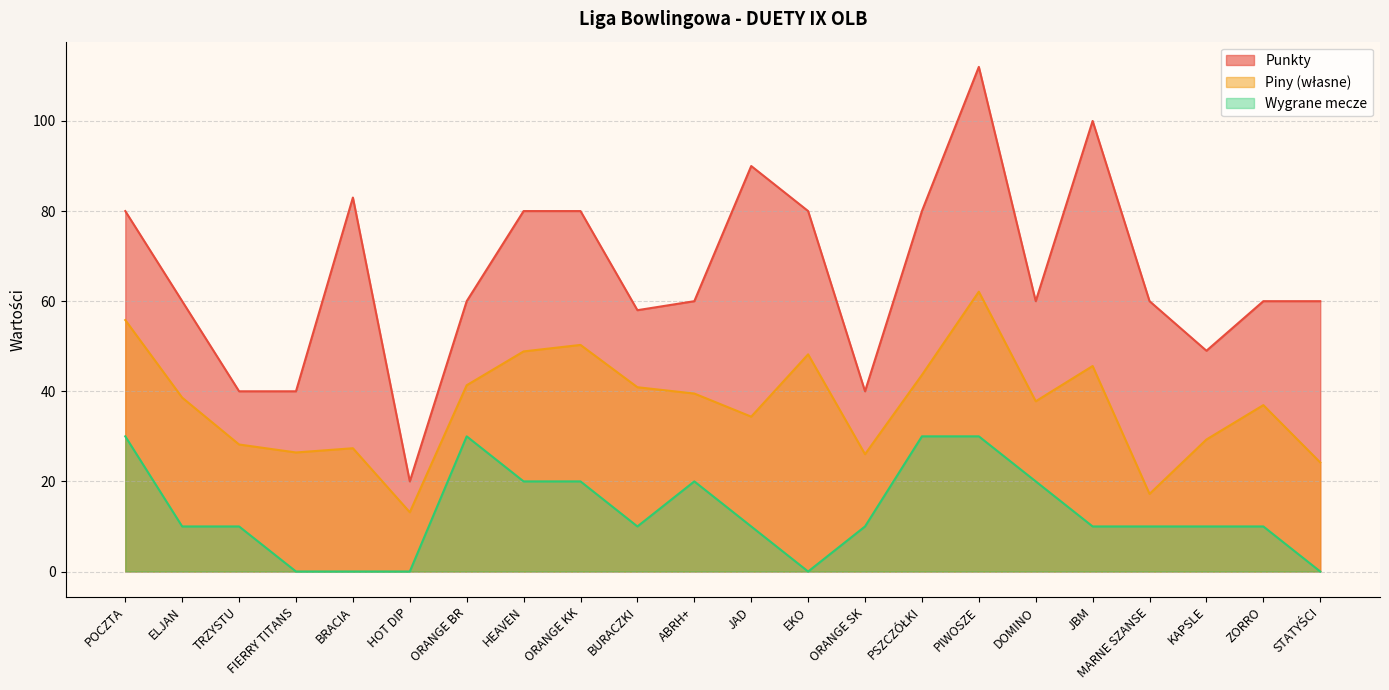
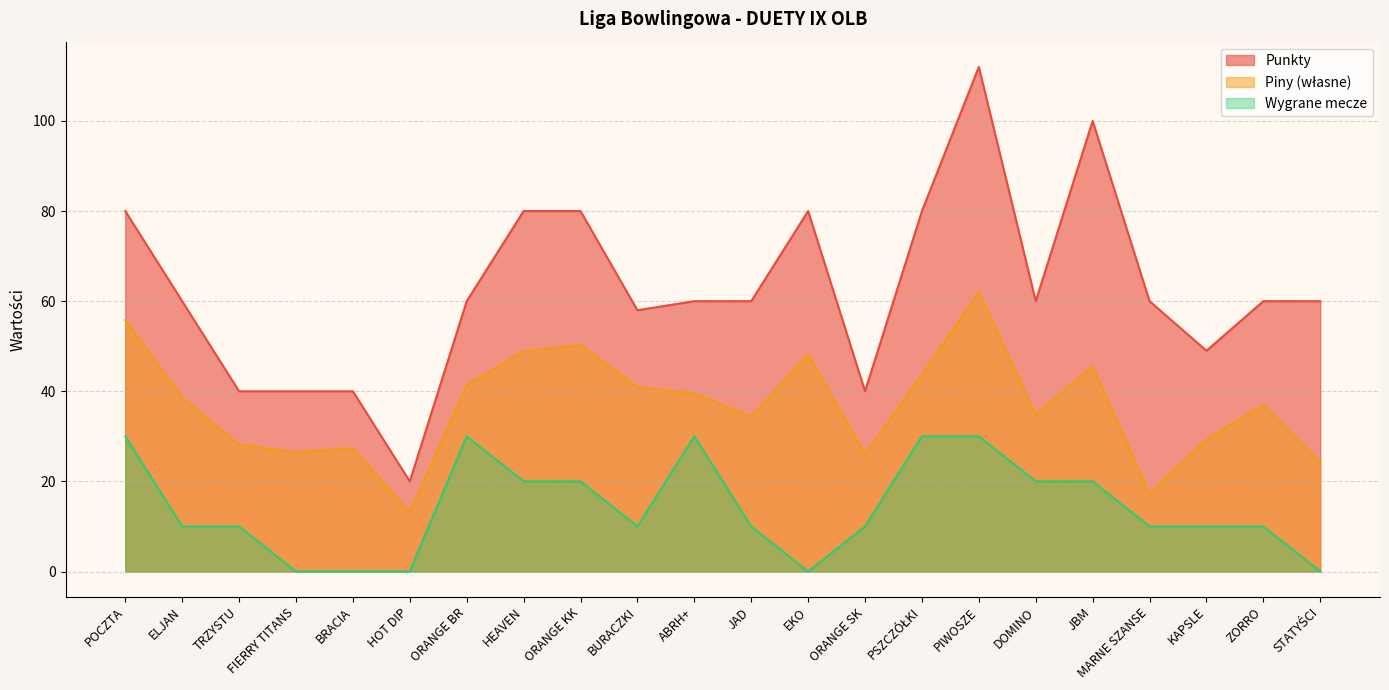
  {
    "Punkty": {
      "POCZTA": 80,
      "ELJAN": 60,
      "TRZYSTU": 40,
      "FIERRY TITANS": 40,
-     "BRACIA": 83,
+     "BRACIA": 40,
      "HOT DIP": 20,
      "ORANGE BR": 60,
      "HEAVEN": 80,
      "ORANGE KK": 80,
      "BURACZKI": 58,
      "ABRH+": 60,
-     "JAD": 90,
+     "JAD": 60,
      "EKO": 80,
      "ORANGE SK": 40,
      "PSZCZÓŁKI": 80,
      "PIWOSZE": 112,
      "DOMINO": 60,
      "JBM": 100,
      "MARNE SZANSE": 60,
      "KAPSLE": 49,
      "ZORRO": 60,
      "STATYŚCI": 60
    },
    "Piny (własne)": {
      "POCZTA": 56,
      "ELJAN": 39,
      "TRZYSTU": 28,
      "FIERRY TITANS": 26,
      "BRACIA": 27,
      "HOT DIP": 13,
      "ORANGE BR": 41,
      "HEAVEN": 49,
      "ORANGE KK": 50,
      "BURACZKI": 41,
      "ABRH+": 40,
      "JAD": 34,
      "EKO": 48,
      "ORANGE SK": 26,
      "PSZCZÓŁKI": 44,
      "PIWOSZE": 62,
-     "DOMINO": 38,
+     "DOMINO": 35,
      "JBM": 46,
      "MARNE SZANSE": 17,
      "KAPSLE": 29,
      "ZORRO": 37,
      "STATYŚCI": 24
    },
    "Wygrane mecze": {
      "POCZTA": 30,
      "ELJAN": 10,
      "TRZYSTU": 10,
      "FIERRY TITANS": 0,
      "BRACIA": 0,
      "HOT DIP": 0,
      "ORANGE BR": 30,
      "HEAVEN": 20,
      "ORANGE KK": 20,
      "BURACZKI": 10,
-     "ABRH+": 20,
+     "ABRH+": 30,
      "JAD": 10,
      "EKO": 0,
      "ORANGE SK": 10,
      "PSZCZÓŁKI": 30,
      "PIWOSZE": 30,
      "DOMINO": 20,
-     "JBM": 10,
+     "JBM": 20,
      "MARNE SZANSE": 10,
      "KAPSLE": 10,
      "ZORRO": 10,
      "STATYŚCI": 0
    }
  }
